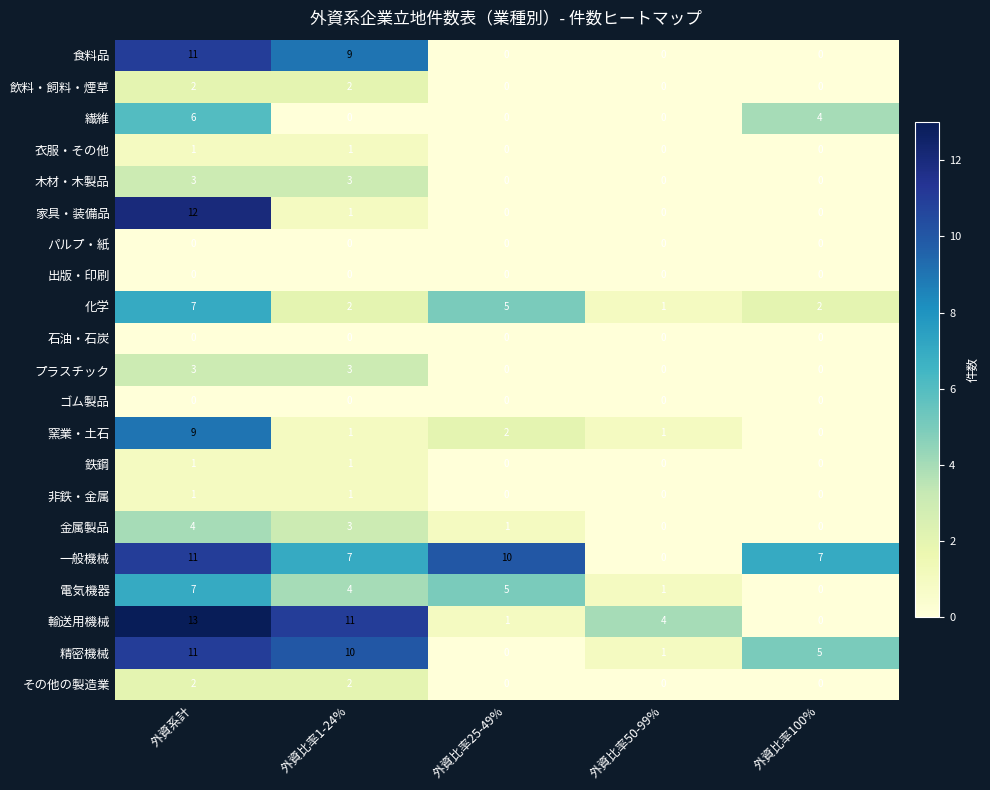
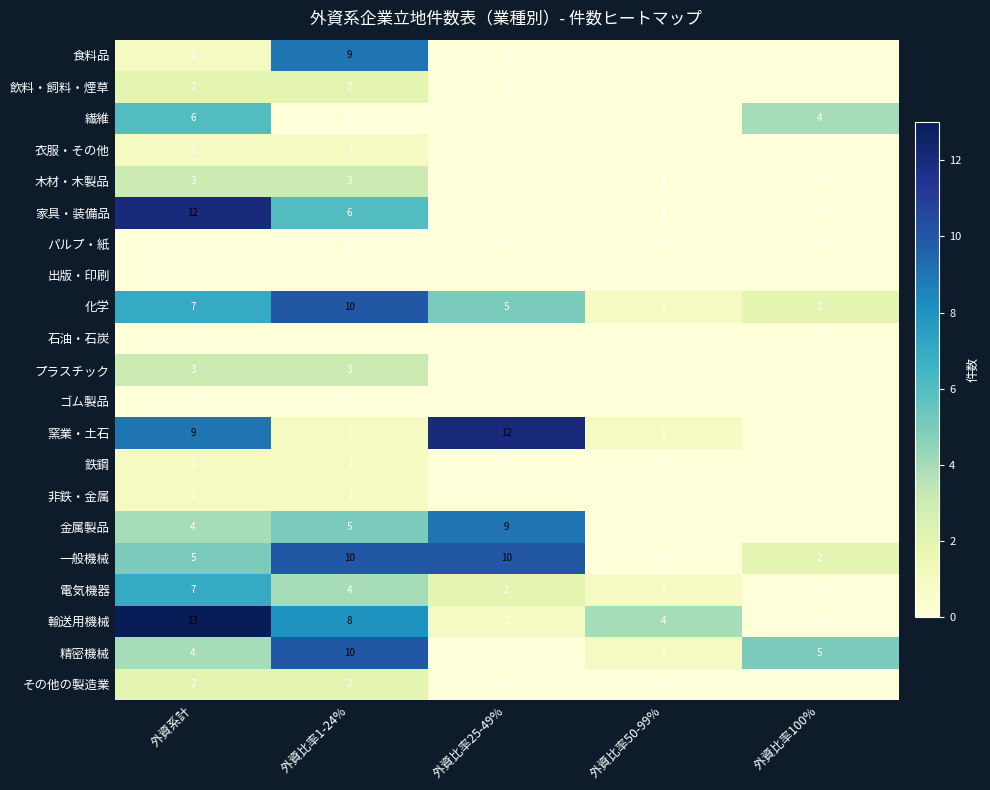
  {
    "食料品": {
-     "外資系計": 11,
+     "外資系計": 1,
      "外資比率1-24%": 9
    },
    "飲料・飼料・煙草": {
      "外資系計": 2,
      "外資比率1-24%": 2
    },
    "繊維": {
      "外資系計": 6,
      "外資比率100%": 4
    },
    "衣服・その他": {
      "外資系計": 1,
      "外資比率1-24%": 1
    },
    "木材・木製品": {
      "外資系計": 3,
      "外資比率1-24%": 3
    },
    "家具・装備品": {
      "外資系計": 12,
-     "外資比率1-24%": 1
+     "外資比率1-24%": 6
    },
    "化学": {
      "外資系計": 7,
-     "外資比率1-24%": 2,
+     "外資比率1-24%": 10,
      "外資比率25-49%": 5,
      "外資比率50-99%": 1,
      "外資比率100%": 2
    },
    "プラスチック": {
      "外資系計": 3,
      "外資比率1-24%": 3
    },
    "窯業・土石": {
      "外資系計": 9,
      "外資比率1-24%": 1,
-     "外資比率25-49%": 2,
+     "外資比率25-49%": 12,
      "外資比率50-99%": 1
    },
    "鉄鋼": {
      "外資系計": 1,
      "外資比率1-24%": 1
    },
    "非鉄・金属": {
      "外資系計": 1,
      "外資比率1-24%": 1
    },
    "金属製品": {
      "外資系計": 4,
-     "外資比率1-24%": 3,
-     "外資比率25-49%": 1
+     "外資比率1-24%": 5,
+     "外資比率25-49%": 9
    },
    "一般機械": {
-     "外資系計": 11,
-     "外資比率1-24%": 7,
+     "外資系計": 5,
+     "外資比率1-24%": 10,
      "外資比率25-49%": 10,
-     "外資比率100%": 7
+     "外資比率100%": 2
    },
    "電気機器": {
      "外資系計": 7,
      "外資比率1-24%": 4,
-     "外資比率25-49%": 5,
+     "外資比率25-49%": 2,
      "外資比率50-99%": 1
    },
    "輸送用機械": {
      "外資系計": 13,
-     "外資比率1-24%": 11,
+     "外資比率1-24%": 8,
      "外資比率25-49%": 1,
      "外資比率50-99%": 4
    },
    "精密機械": {
-     "外資系計": 11,
+     "外資系計": 4,
      "外資比率1-24%": 10,
      "外資比率50-99%": 1,
      "外資比率100%": 5
    },
    "その他の製造業": {
      "外資系計": 2,
      "外資比率1-24%": 2
    }
  }
